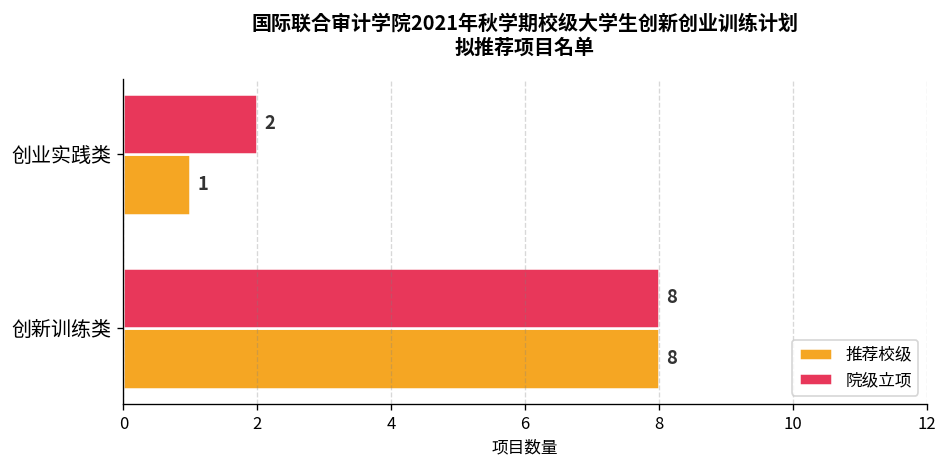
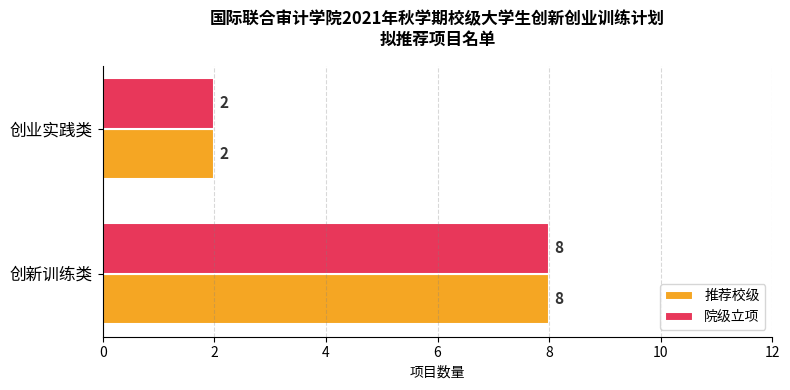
  {
    "推荐校级": {
-     "创业实践类": 1,
+     "创业实践类": 2,
      "创新训练类": 8
    },
    "院级立项": {
      "创业实践类": 2,
      "创新训练类": 8
    }
  }
